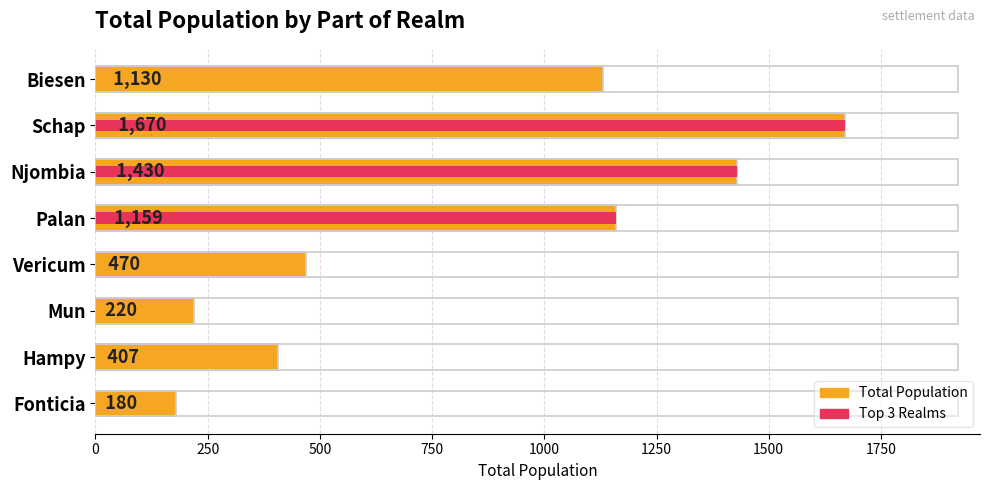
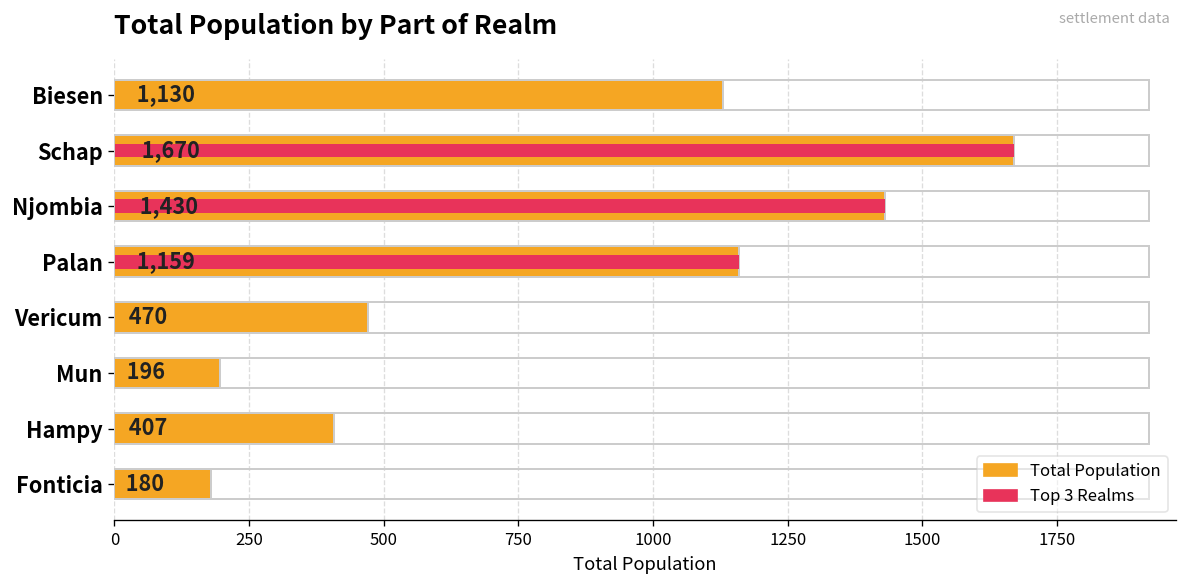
  {
    "Total Population": {
      "Biesen": "1,130",
      "Vericum": "470",
-     "Mun": "220",
+     "Mun": "196",
      "Hampy": "407",
      "Fonticia": "180"
    }
  }
